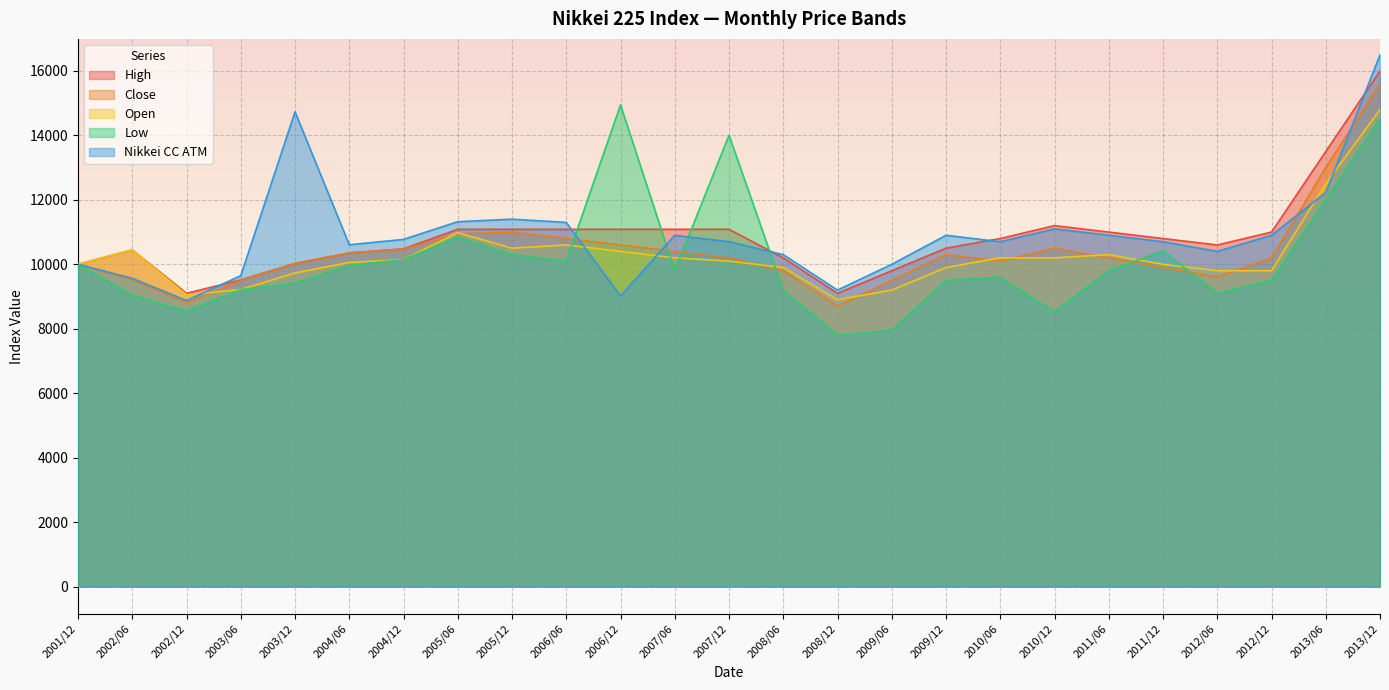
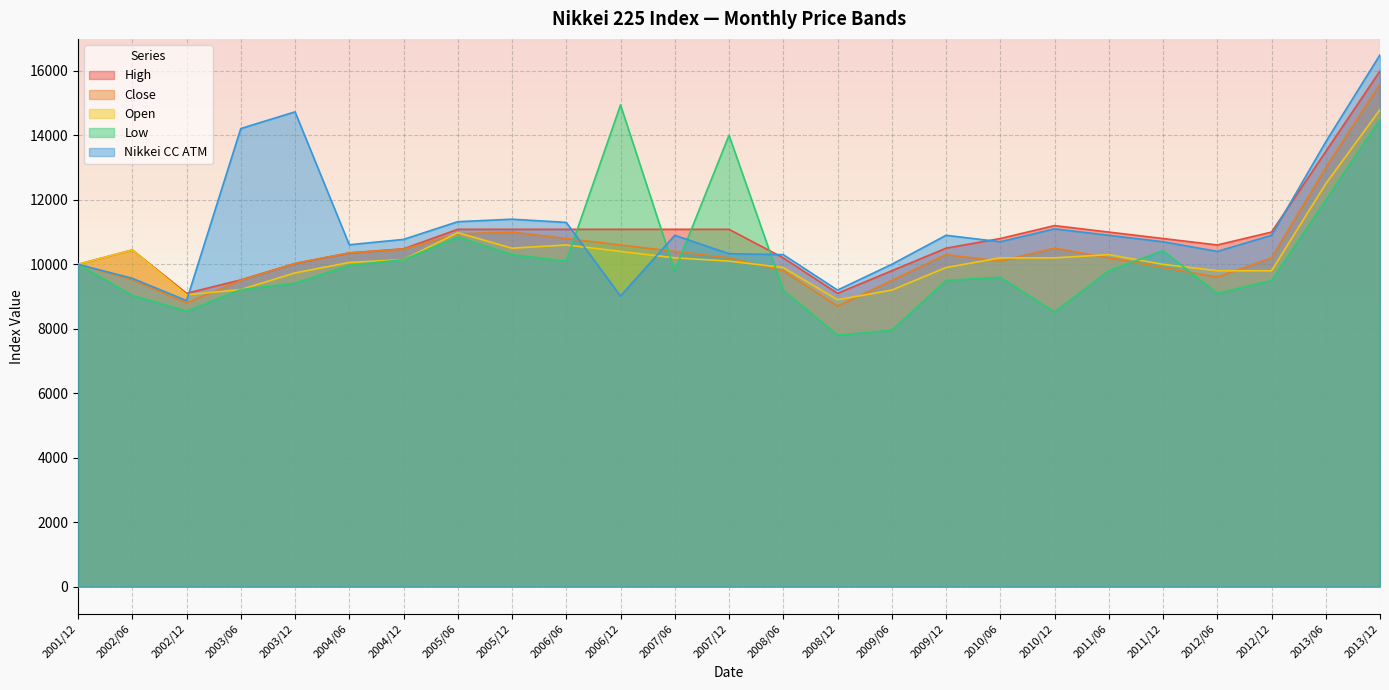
  {
    "Low": {
      "2002/06": 9000,
      "2002/12": 8500,
      "2003/12": 9400,
      "2004/06": 10000,
      "2005/06": 10800,
      "2005/12": 10300,
      "2006/06": 10100,
      "2006/12": 14900,
      "2007/06": 9800,
      "2007/12": 14000,
      "2008/06": 9200,
      "2008/12": 7800,
      "2009/06": 8000,
      "2009/12": 9500,
      "2010/06": 9600,
      "2010/12": 8500,
      "2011/06": 9800,
      "2011/12": 10400,
      "2012/06": 9100,
      "2012/12": 9500,
      "2013/06": 12000,
      "2013/12": 14500
    },
    "Nikkei CC ATM": {
-     "2003/06": 9600,
+     "2003/06": 14200,
      "2003/12": 14700,
      "2004/06": 10600,
      "2004/12": 10800,
      "2005/06": 11300,
      "2005/12": 11400,
      "2006/06": 11300,
      "2006/12": 9000,
      "2007/06": 10900,
-     "2007/12": 10700,
+     "2007/12": 10300,
      "2008/06": 10300,
      "2008/12": 9200,
      "2009/06": 10000,
      "2009/12": 10900,
      "2010/06": 10700,
      "2010/12": 11100,
      "2011/06": 10900,
      "2011/12": 10700,
      "2012/06": 10400,
      "2012/12": 10900,
-     "2013/06": 12200,
+     "2013/06": 13800,
      "2013/12": 16500
    }
  }
